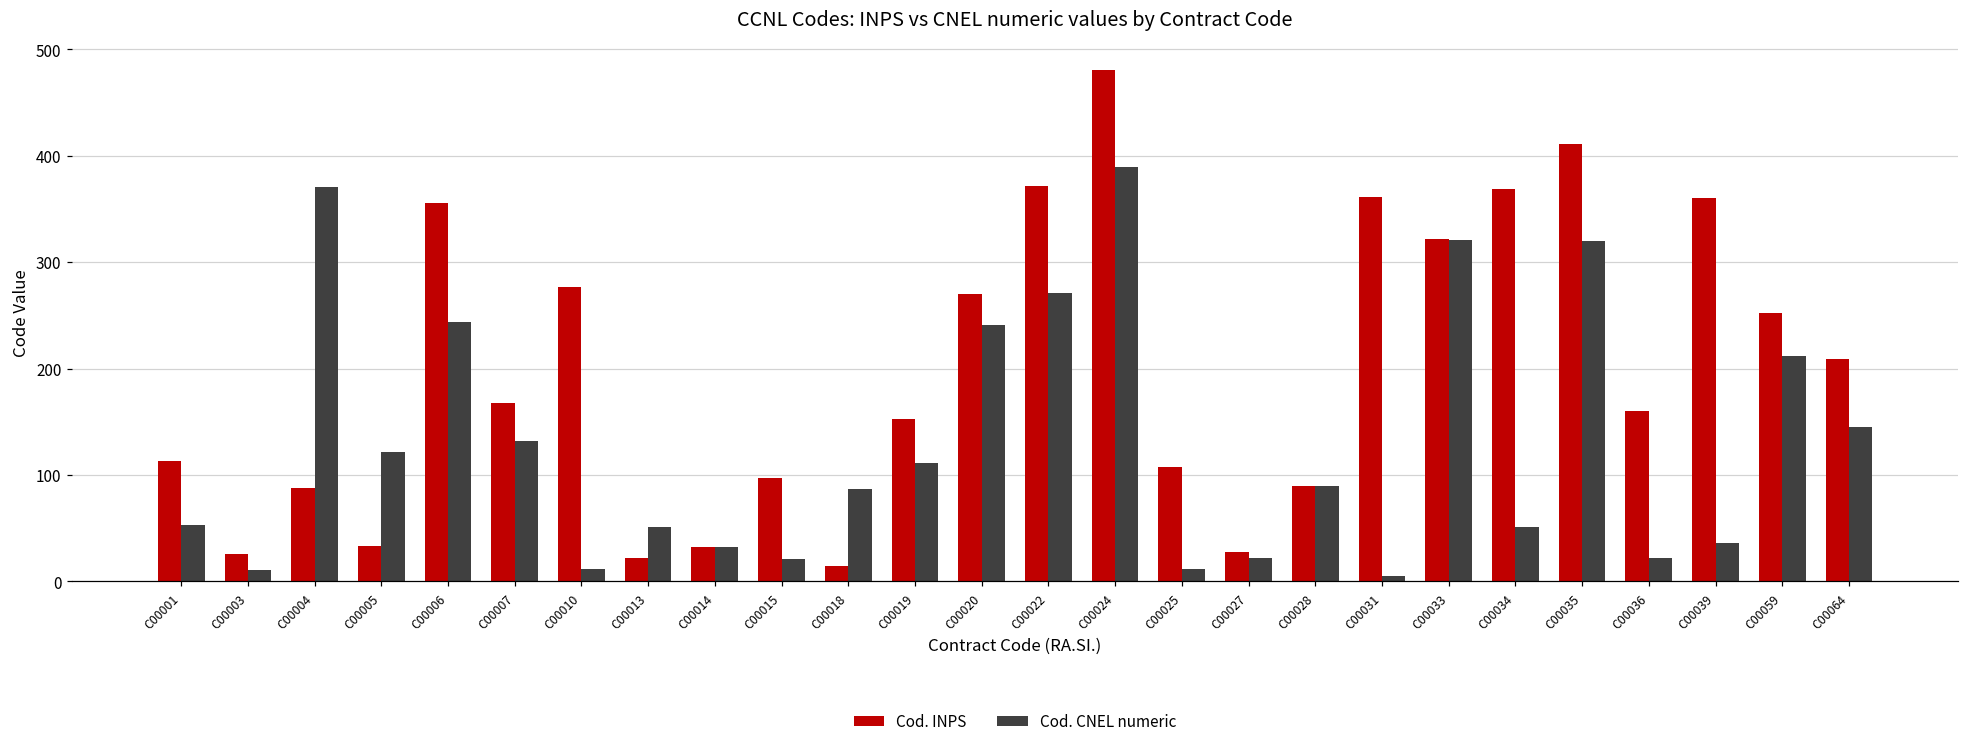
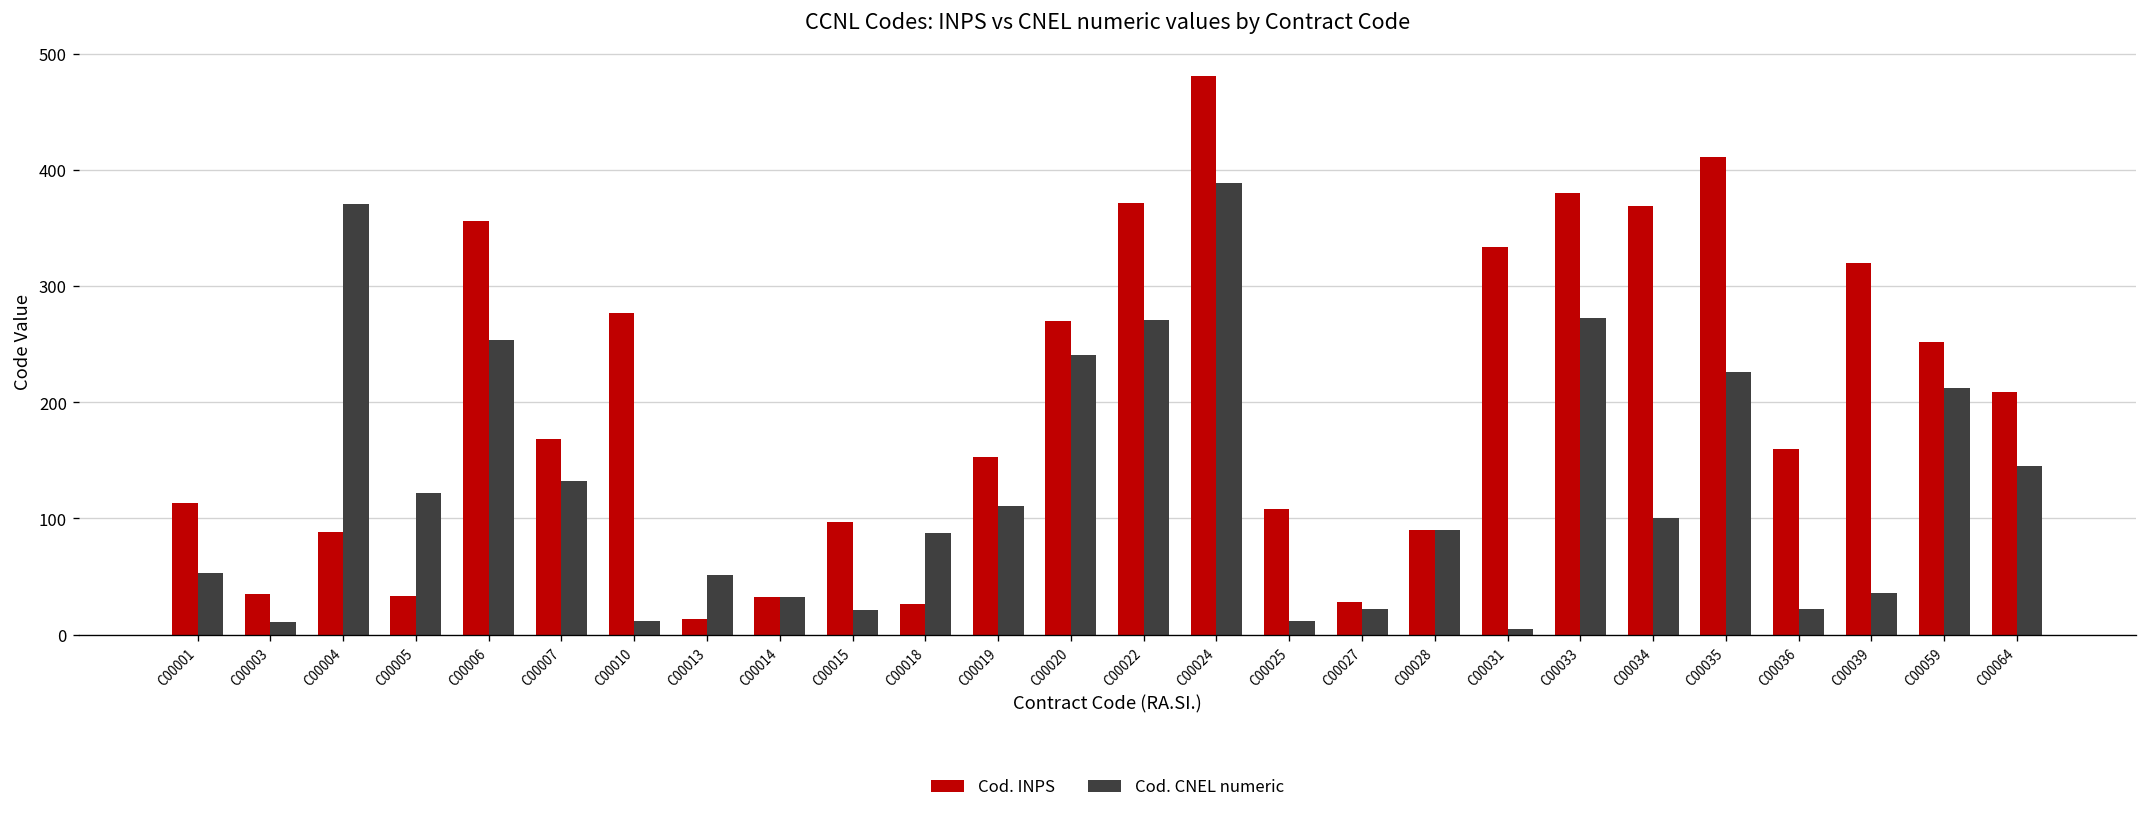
  {
    "Cod. INPS": {
      "C00001": 110,
-     "C00003": 30,
+     "C00003": 40,
      "C00004": 90,
      "C00005": 30,
      "C00006": 360,
      "C00007": 170,
      "C00010": 280,
-     "C00013": 20,
+     "C00013": 10,
      "C00014": 30,
      "C00015": 100,
-     "C00018": 20,
+     "C00018": 30,
      "C00019": 150,
      "C00020": 270,
      "C00022": 370,
      "C00024": 480,
      "C00025": 110,
      "C00027": 30,
      "C00028": 90,
-     "C00031": 360,
-     "C00033": 320,
+     "C00031": 330,
+     "C00033": 380,
      "C00034": 370,
      "C00035": 410,
      "C00036": 160,
-     "C00039": 360,
+     "C00039": 320,
      "C00059": 250,
      "C00064": 210
    },
    "Cod. CNEL numeric": {
      "C00001": 50,
      "C00003": 10,
      "C00004": 370,
      "C00005": 120,
-     "C00006": 240,
+     "C00006": 250,
      "C00007": 130,
      "C00010": 10,
      "C00013": 50,
      "C00014": 30,
      "C00015": 20,
      "C00018": 90,
      "C00019": 110,
      "C00020": 240,
      "C00022": 270,
      "C00024": 390,
      "C00025": 10,
      "C00027": 20,
      "C00028": 90,
      "C00031": 10,
-     "C00033": 320,
-     "C00034": 50,
-     "C00035": 320,
+     "C00033": 270,
+     "C00034": 100,
+     "C00035": 230,
      "C00036": 20,
      "C00039": 40,
      "C00059": 210,
      "C00064": 150
    }
  }
